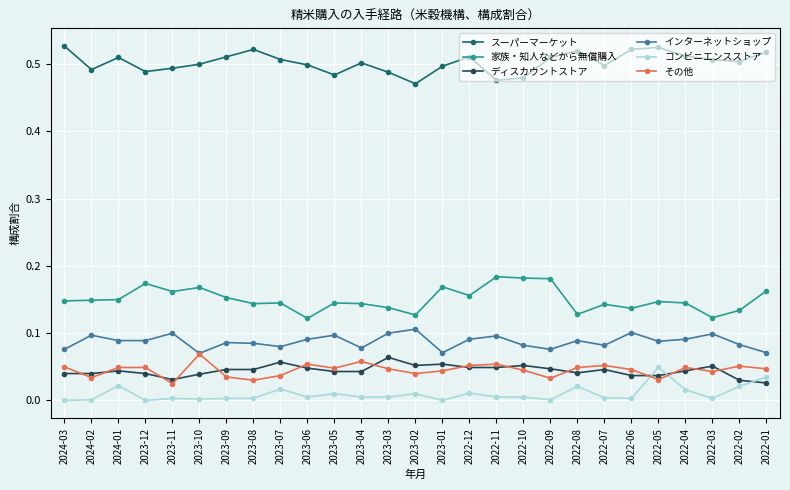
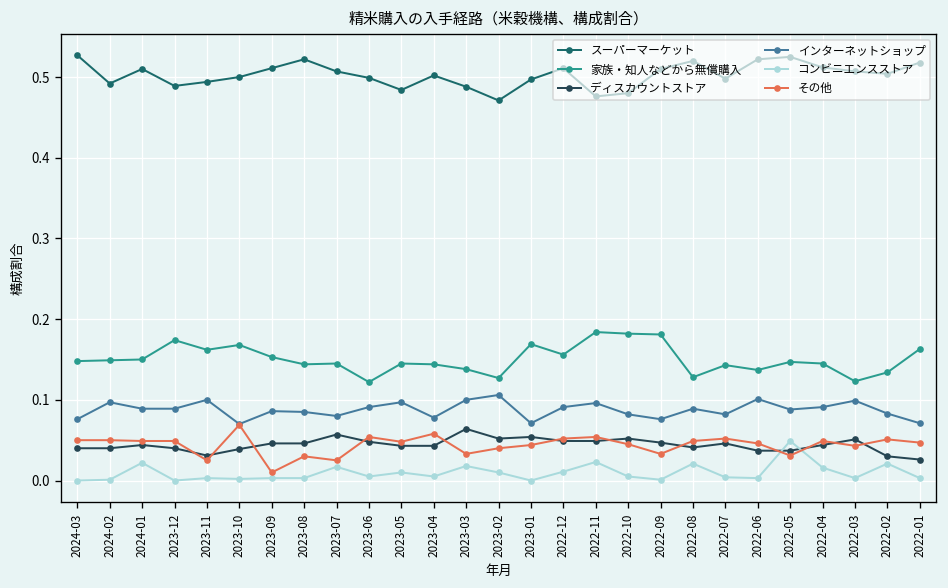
  {
    "コンビニエンスストア": {
      "2024-03": 0.00,
      "2024-02": 0.00,
      "2024-01": 0.02,
      "2023-12": 0.00,
      "2023-11": 0.00,
      "2023-10": 0.00,
      "2023-09": 0.00,
      "2023-08": 0.00,
      "2023-07": 0.02,
      "2023-06": 0.01,
      "2023-05": 0.01,
      "2023-04": 0.01,
-     "2023-03": 0.01,
+     "2023-03": 0.02,
      "2023-02": 0.01,
      "2023-01": 0.00,
      "2022-12": 0.01,
-     "2022-11": 0.01,
+     "2022-11": 0.02,
      "2022-10": 0.01,
      "2022-09": 0.00,
      "2022-08": 0.02,
      "2022-07": 0.00,
      "2022-06": 0.00,
      "2022-05": 0.05,
      "2022-04": 0.02,
      "2022-03": 0.00,
      "2022-02": 0.02,
-     "2022-01": 0.04
+     "2022-01": 0.00
    },
    "その他": {
      "2024-03": 0.05,
-     "2024-02": 0.03,
+     "2024-02": 0.05,
      "2024-01": 0.05,
      "2023-12": 0.05,
      "2023-11": 0.03,
-     "2023-09": 0.04,
+     "2023-09": 0.01,
      "2023-08": 0.03,
-     "2023-07": 0.04,
+     "2023-07": 0.03,
      "2023-06": 0.05,
      "2023-05": 0.05,
      "2023-04": 0.06,
-     "2023-03": 0.05,
+     "2023-03": 0.03,
      "2023-02": 0.04,
      "2023-01": 0.04,
      "2022-11": 0.05,
      "2022-10": 0.05,
      "2022-09": 0.03,
      "2022-08": 0.05,
      "2022-07": 0.05,
      "2022-06": 0.05,
      "2022-05": 0.03,
      "2022-04": 0.05,
      "2022-03": 0.04,
      "2022-02": 0.05,
      "2022-01": 0.05
    }
  }
